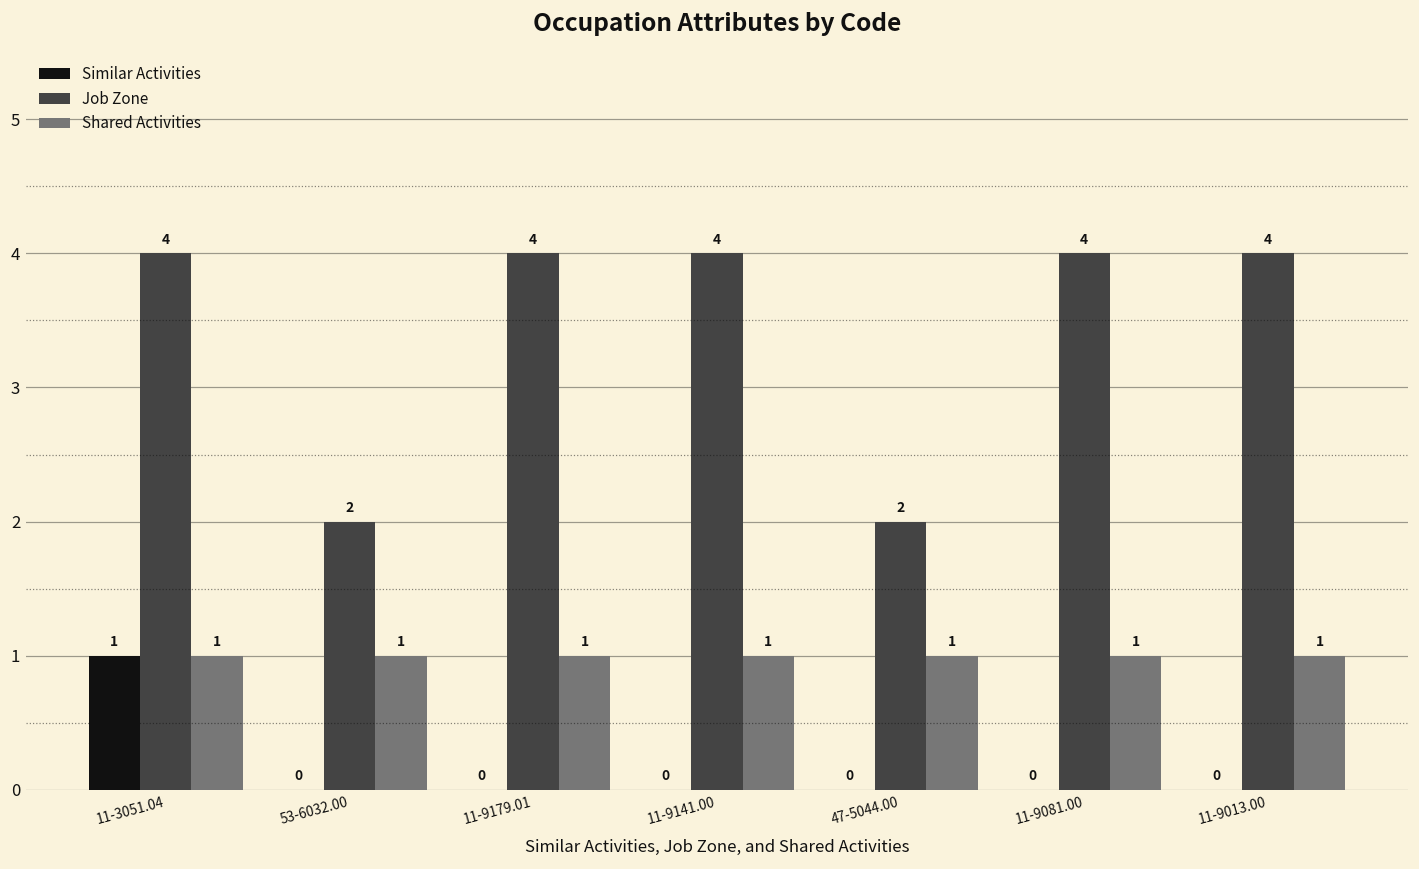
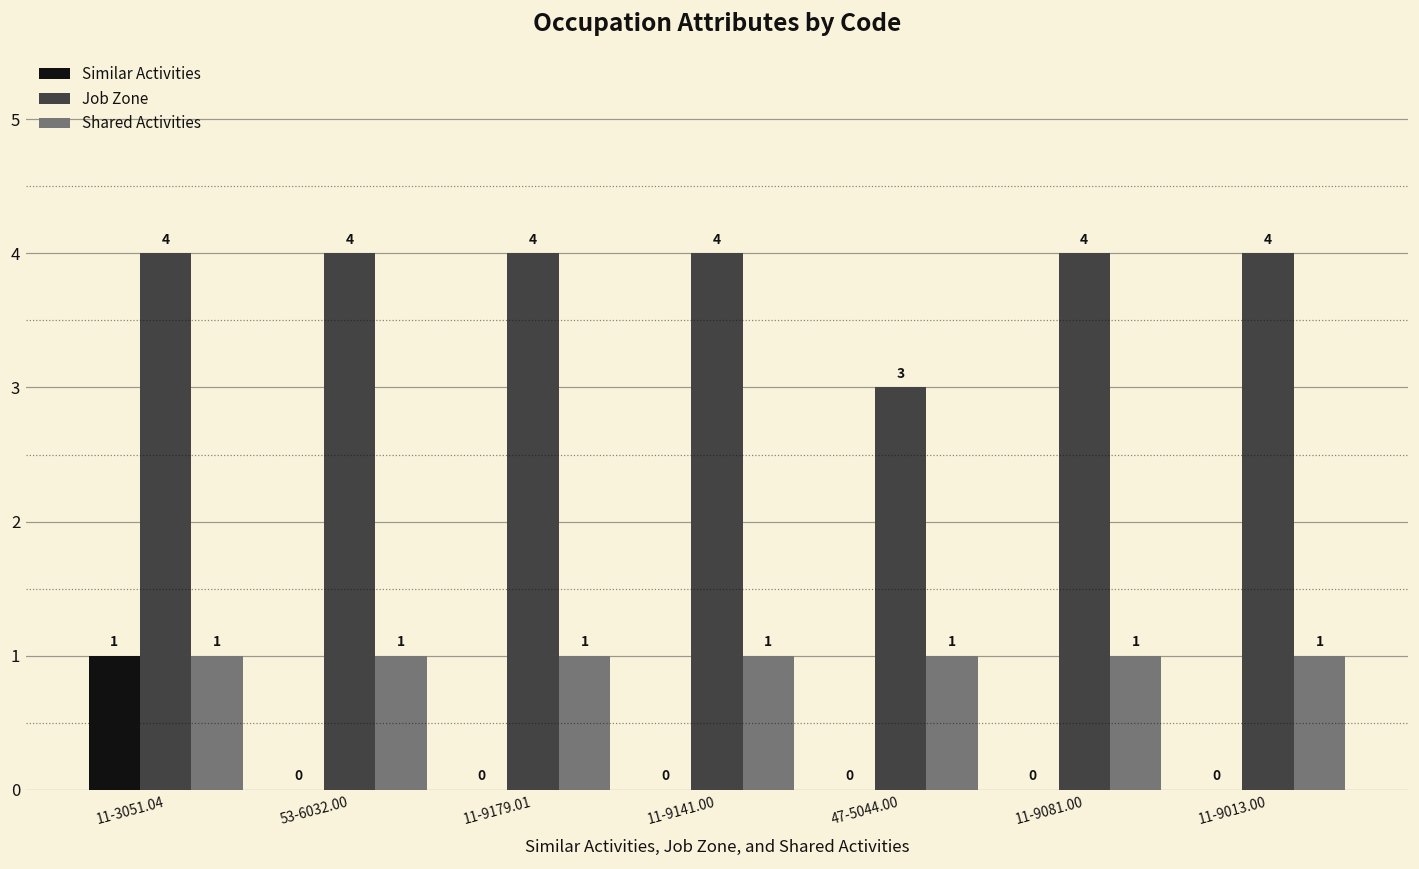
  {
    "Similar Activities": {
      "11-3051.04": 1,
      "53-6032.00": 0,
      "11-9179.01": 0,
      "11-9141.00": 0,
      "47-5044.00": 0,
      "11-9081.00": 0,
      "11-9013.00": 0
    },
    "Job Zone": {
      "11-3051.04": 4,
-     "53-6032.00": 2,
+     "53-6032.00": 4,
      "11-9179.01": 4,
      "11-9141.00": 4,
-     "47-5044.00": 2,
+     "47-5044.00": 3,
      "11-9081.00": 4,
      "11-9013.00": 4
    },
    "Shared Activities": {
      "11-3051.04": 1,
      "53-6032.00": 1,
      "11-9179.01": 1,
      "11-9141.00": 1,
      "47-5044.00": 1,
      "11-9081.00": 1,
      "11-9013.00": 1
    }
  }
